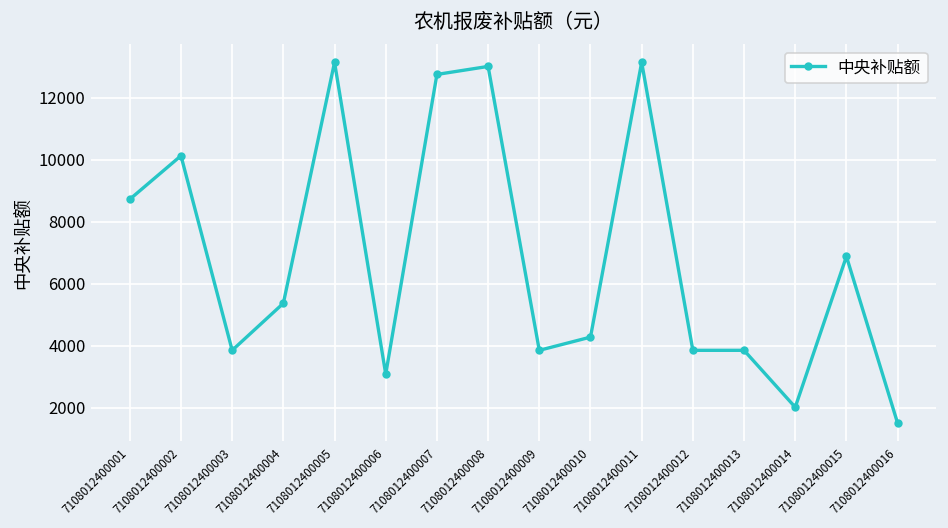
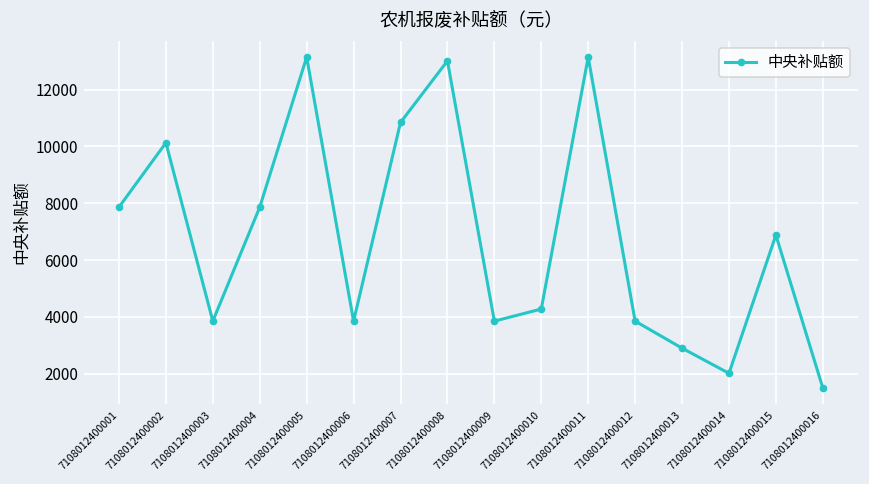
  {
-   "7108012400001": 8700,
+   "7108012400001": 7900,
    "7108012400002": 10100,
    "7108012400003": 3900,
-   "7108012400004": 5400,
+   "7108012400004": 7900,
    "7108012400005": 13100,
-   "7108012400006": 3100,
-   "7108012400007": 12700,
+   "7108012400006": 3900,
+   "7108012400007": 10800,
    "7108012400008": 13000,
    "7108012400009": 3900,
    "7108012400010": 4300,
    "7108012400011": 13100,
    "7108012400012": 3900,
-   "7108012400013": 3900,
+   "7108012400013": 2900,
    "7108012400014": 2000,
    "7108012400015": 6900,
    "7108012400016": 1500
  }
